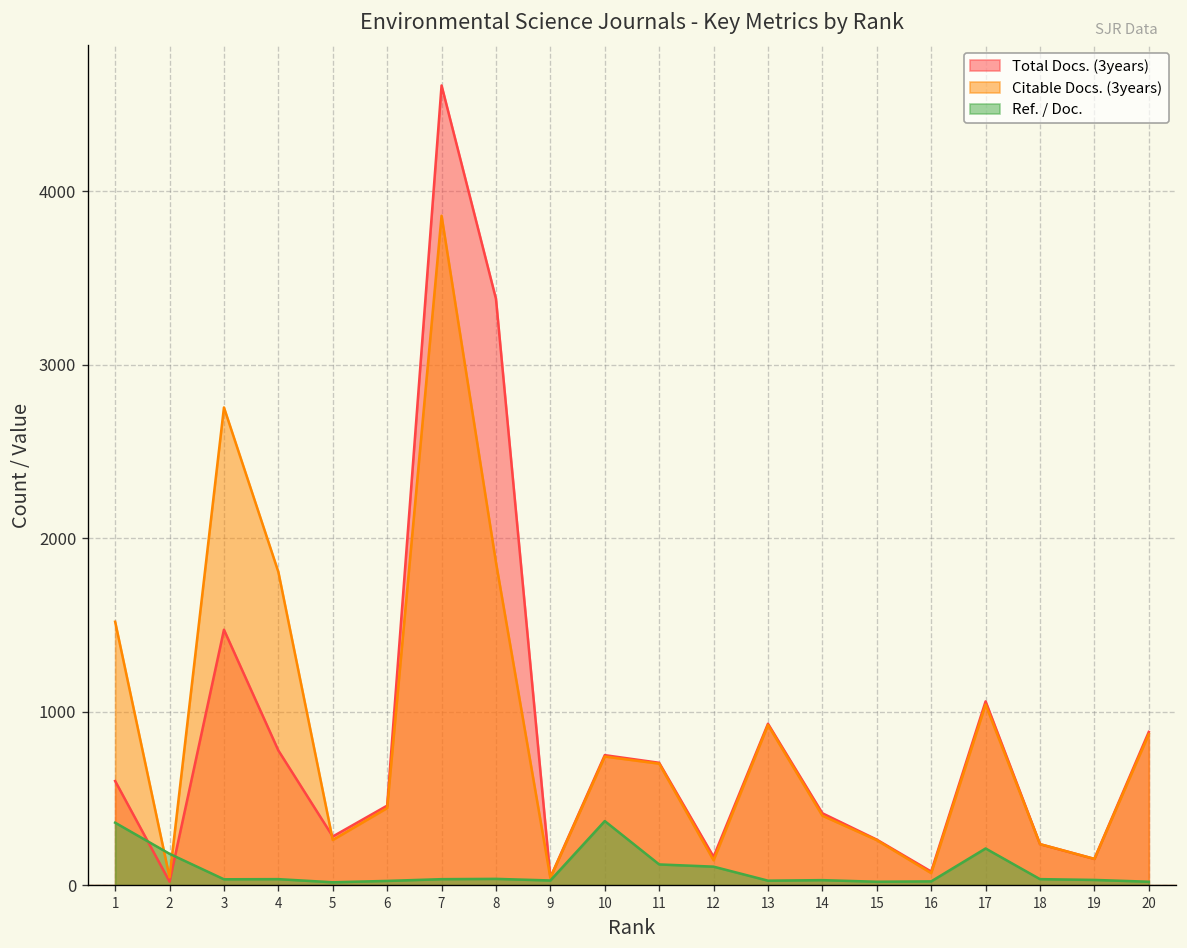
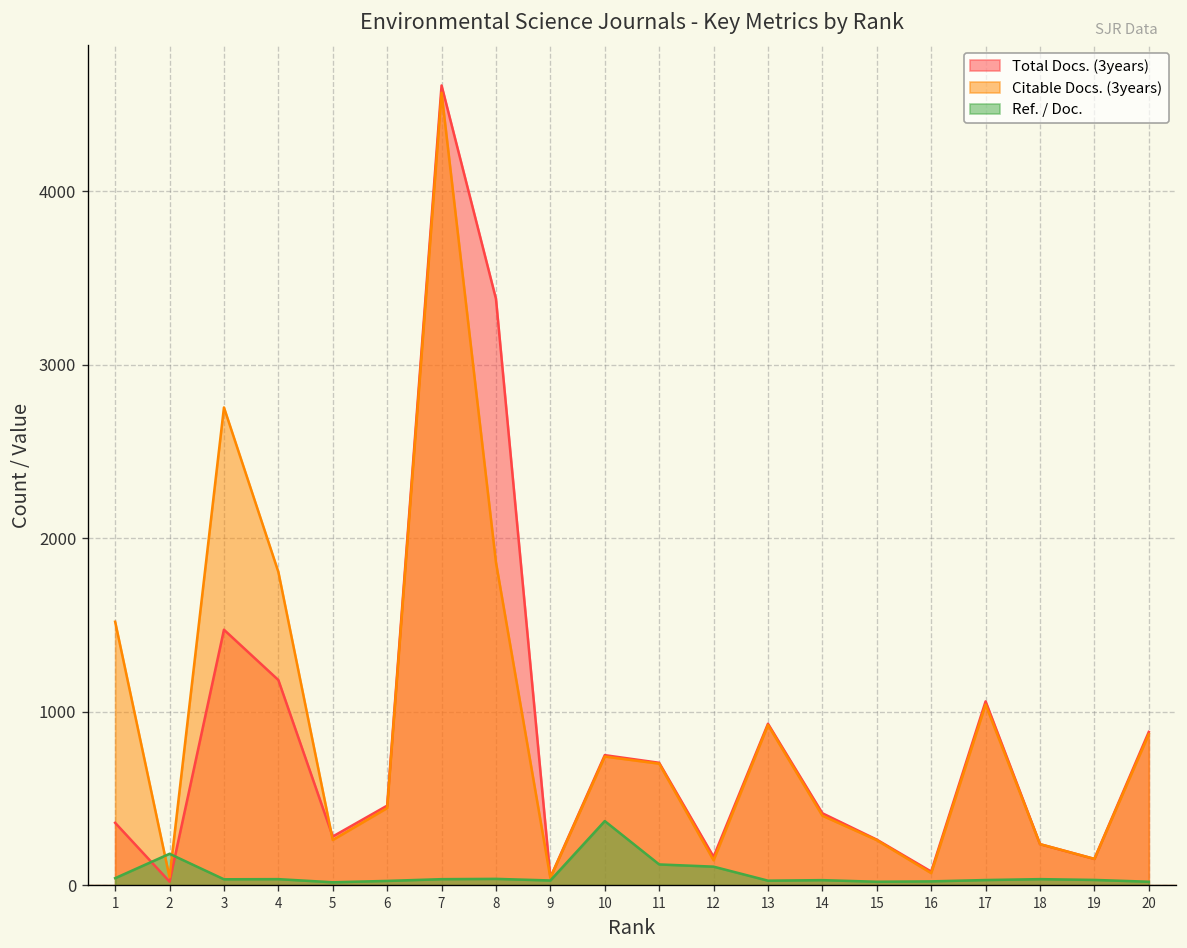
  {
    "Total Docs. (3years)": {
-     "1": 600,
+     "1": 360,
      "2": 20,
      "3": 1470,
-     "4": 780,
+     "4": 1180,
      "5": 280,
      "7": 4610,
      "8": 3380,
      "12": 160,
      "17": 1060
    },
    "Citable Docs. (3years)": {
      "1": 1520,
      "2": 50,
      "3": 2750,
      "4": 1810,
      "5": 260,
-     "7": 3860,
+     "7": 4570,
      "8": 1860,
      "12": 140,
      "17": 1040
    },
    "Ref. / Doc.": {
-     "1": 360,
+     "1": 40,
      "2": 180,
      "3": 30,
      "4": 40,
      "5": 20,
      "6": 30,
      "7": 40,
      "8": 40,
      "10": 370,
      "11": 120,
      "12": 110,
      "13": 30,
      "14": 30,
      "15": 20,
      "16": 20,
-     "17": 210,
+     "17": 30,
      "18": 40,
      "19": 30,
      "20": 20
    }
  }
